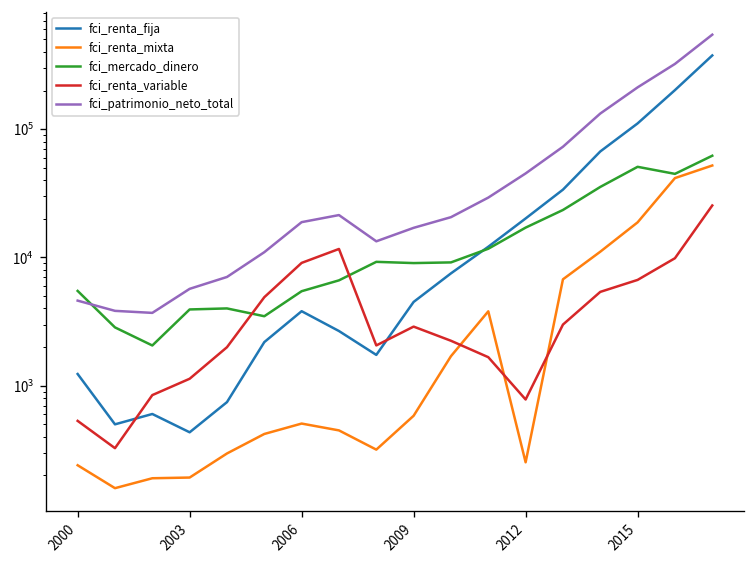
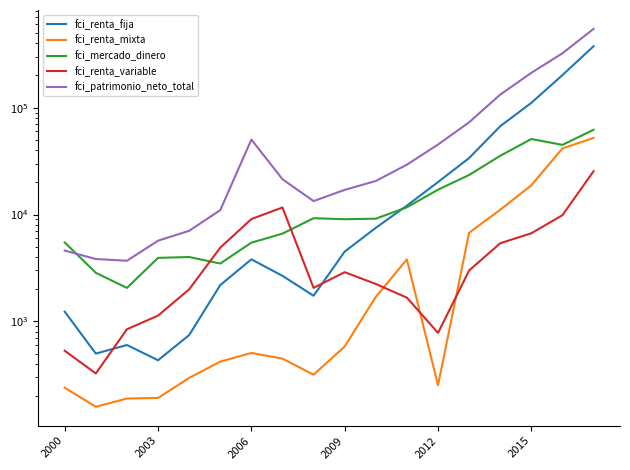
  {
    "fci_renta_fija": {
      "2000": 1200,
      "2003": 430,
      "2006": 3800,
      "2009": 4500,
      "2012": 20000,
      "2015": 110000
    },
    "fci_renta_mixta": {
      "2000": 240,
      "2003": 190,
      "2006": 500,
      "2009": 600,
      "2012": 250,
      "2015": 19000
    },
    "fci_mercado_dinero": {
      "2000": 5000,
      "2003": 3900,
      "2006": 5000,
      "2009": 9000,
      "2012": 17000,
      "2015": 50000
    },
    "fci_renta_variable": {
      "2000": 500,
      "2003": 1100,
      "2006": 9000,
      "2009": 2900,
      "2012": 800,
      "2015": 7000
    },
    "fci_patrimonio_neto_total": {
      "2000": 4600,
      "2003": 6000,
-     "2006": 19000,
+     "2006": 50000,
      "2009": 17000,
      "2012": 45000,
      "2015": 210000
    }
  }
